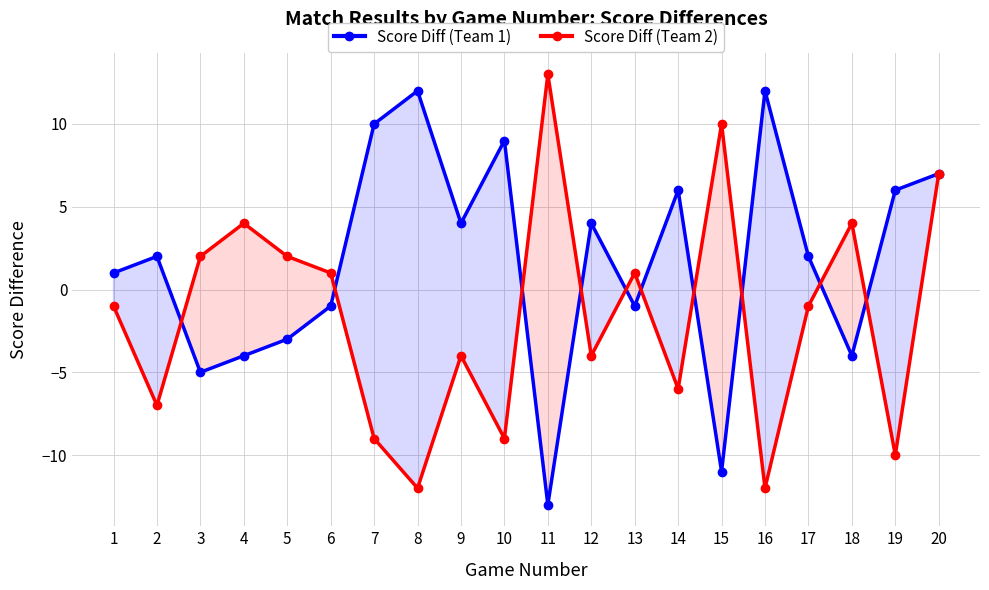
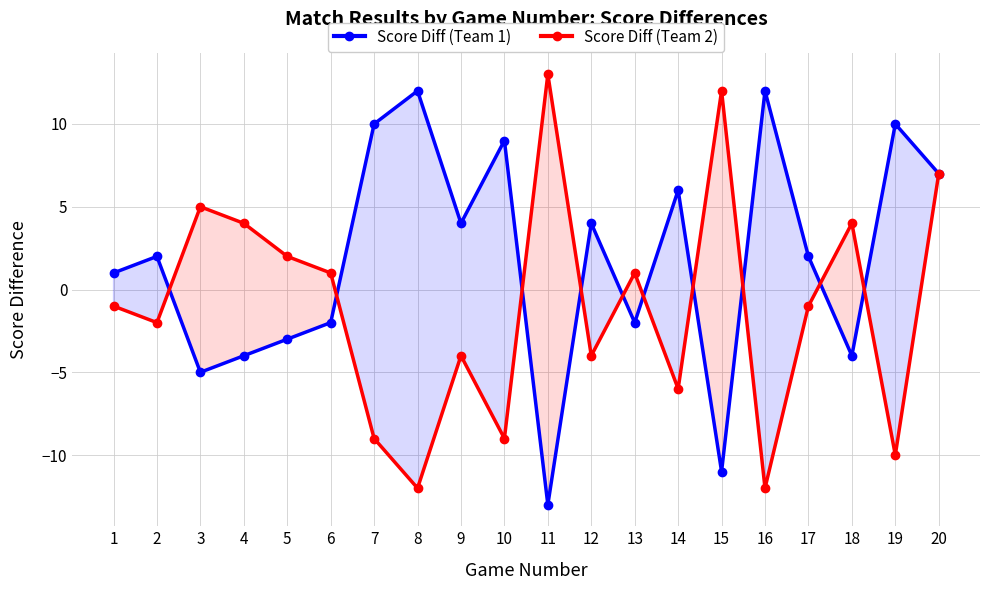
  {
    "Score Diff (Team 1)": {
      "1": 1,
      "2": 2,
      "3": -5,
      "4": -4,
      "5": -3,
-     "6": -1,
+     "6": -2,
      "7": 10,
      "8": 12,
      "9": 4,
      "10": 9,
      "11": -13,
      "12": 4,
-     "13": -1,
+     "13": -2,
      "14": 6,
      "15": -11,
      "16": 12,
      "17": 2,
      "18": -4,
-     "19": 6
+     "19": 10
    },
    "Score Diff (Team 2)": {
      "1": -1,
-     "2": -7,
-     "3": 2,
+     "2": -2,
+     "3": 5,
      "4": 4,
      "5": 2,
      "6": 1,
      "7": -9,
      "8": -12,
      "9": -4,
      "10": -9,
      "11": 13,
      "12": -4,
      "13": 1,
      "14": -6,
-     "15": 10,
+     "15": 12,
      "16": -12,
      "17": -1,
      "18": 4,
      "19": -10
    }
  }
